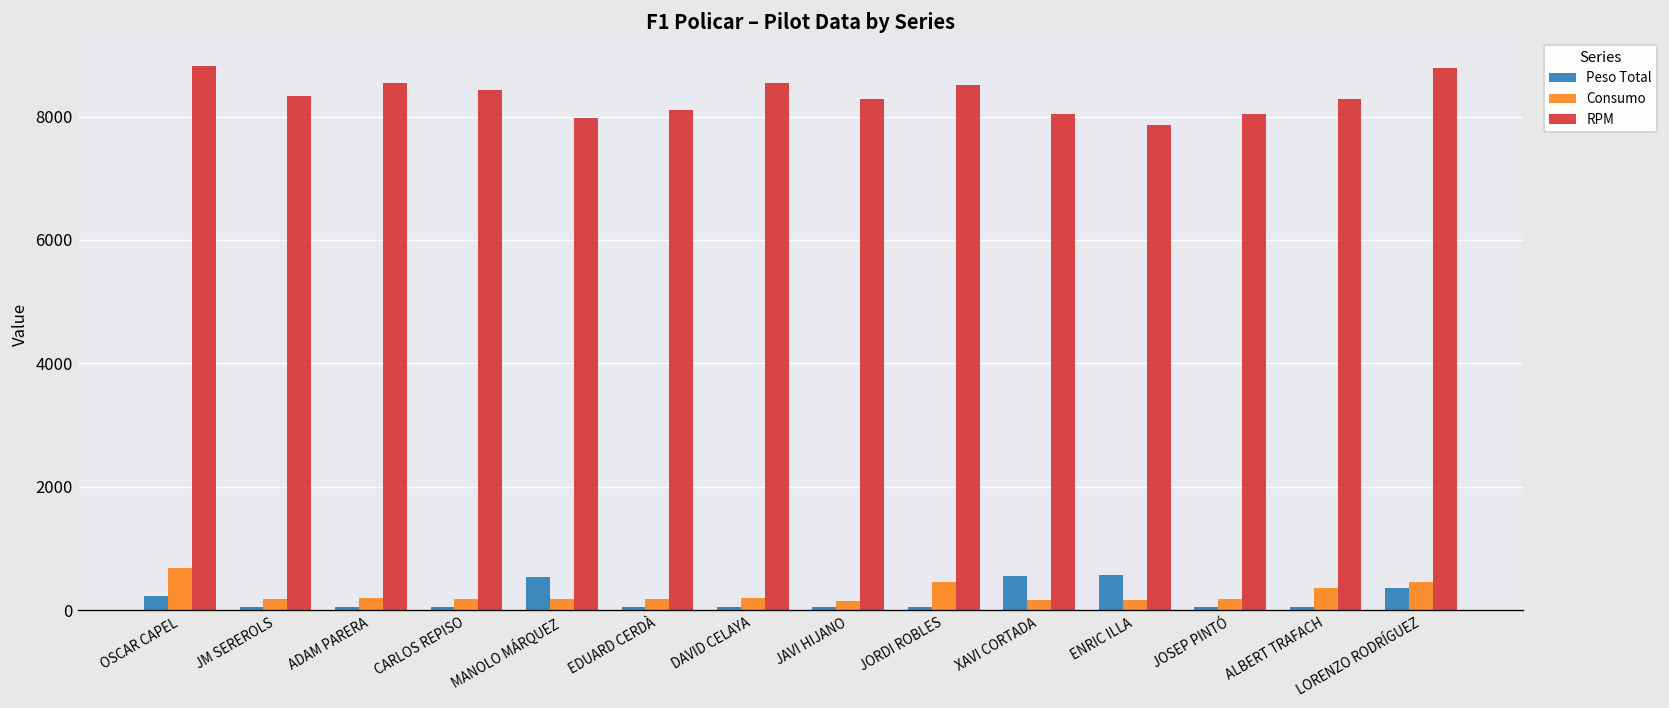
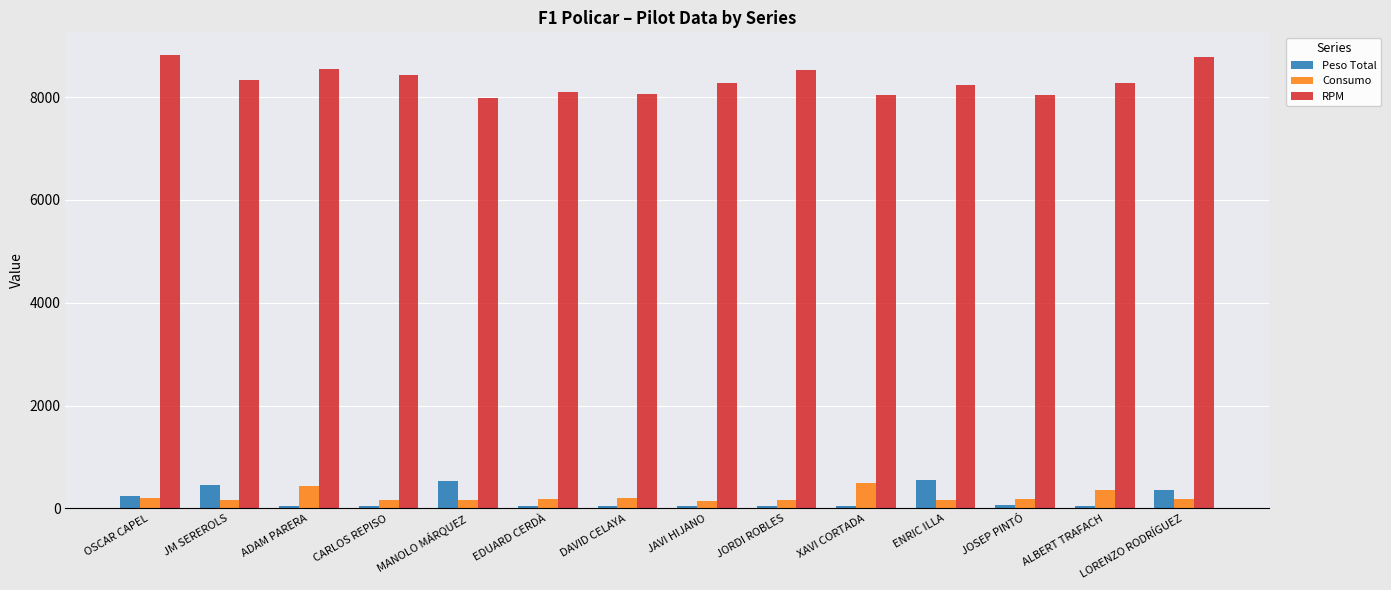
  {
    "Peso Total": {
      "OSCAR CAPEL": 200,
-     "JM SEREROLS": 100,
+     "JM SEREROLS": 400,
      "CARLOS REPISO": 100,
      "MANOLO MÁRQUEZ": 500,
      "DAVID CELAYA": 0,
      "JAVI HIJANO": 100,
      "JORDI ROBLES": 100,
-     "XAVI CORTADA": 500,
+     "XAVI CORTADA": 100,
      "ENRIC ILLA": 600,
      "JOSEP PINTÓ": 100,
      "ALBERT TRAFACH": 100,
      "LORENZO RODRÍGUEZ": 400
    },
    "Consumo": {
-     "OSCAR CAPEL": 700,
+     "OSCAR CAPEL": 200,
      "JM SEREROLS": 200,
-     "ADAM PARERA": 200,
+     "ADAM PARERA": 400,
      "CARLOS REPISO": 200,
      "MANOLO MÁRQUEZ": 200,
      "EDUARD CERDÀ": 200,
      "DAVID CELAYA": 200,
      "JAVI HIJANO": 100,
-     "JORDI ROBLES": 400,
-     "XAVI CORTADA": 200,
+     "JORDI ROBLES": 200,
+     "XAVI CORTADA": 500,
      "ENRIC ILLA": 200,
      "JOSEP PINTÓ": 200,
      "ALBERT TRAFACH": 400,
-     "LORENZO RODRÍGUEZ": 500
+     "LORENZO RODRÍGUEZ": 200
    },
    "RPM": {
      "OSCAR CAPEL": 8800,
      "JM SEREROLS": 8300,
      "ADAM PARERA": 8600,
      "CARLOS REPISO": 8400,
      "MANOLO MÁRQUEZ": 8000,
      "EDUARD CERDÀ": 8100,
-     "DAVID CELAYA": 8600,
+     "DAVID CELAYA": 8100,
      "JAVI HIJANO": 8300,
      "JORDI ROBLES": 8500,
      "XAVI CORTADA": 8000,
-     "ENRIC ILLA": 7900,
+     "ENRIC ILLA": 8200,
      "JOSEP PINTÓ": 8000,
      "ALBERT TRAFACH": 8300,
      "LORENZO RODRÍGUEZ": 8800
    }
  }
